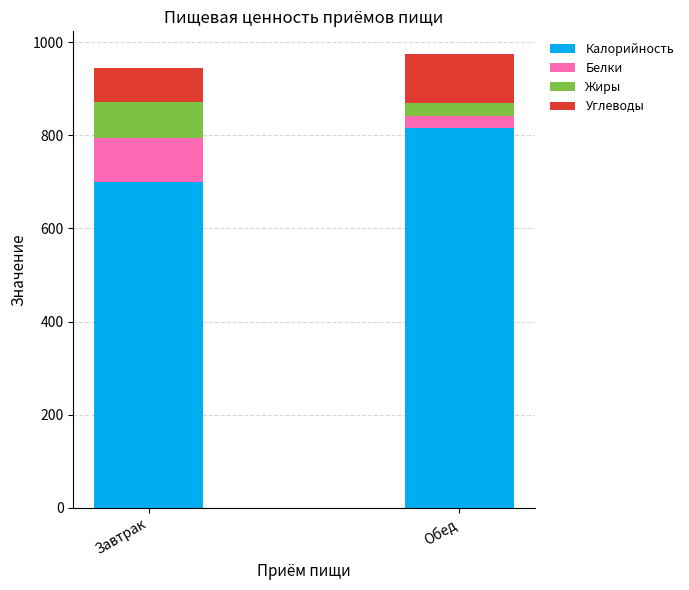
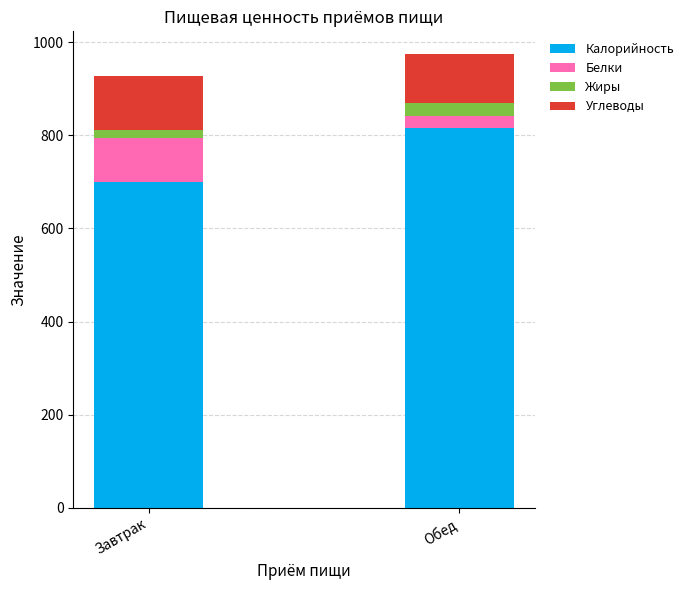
  {
    "Калорийность": {
      "Завтрак": 700,
      "Обед": 820
    },
    "Белки": {
      "Завтрак": 90,
      "Обед": 20
    },
    "Жиры": {
-     "Завтрак": 80,
+     "Завтрак": 20,
      "Обед": 30
    },
    "Углеводы": {
-     "Завтрак": 70,
+     "Завтрак": 120,
      "Обед": 110
    }
  }
